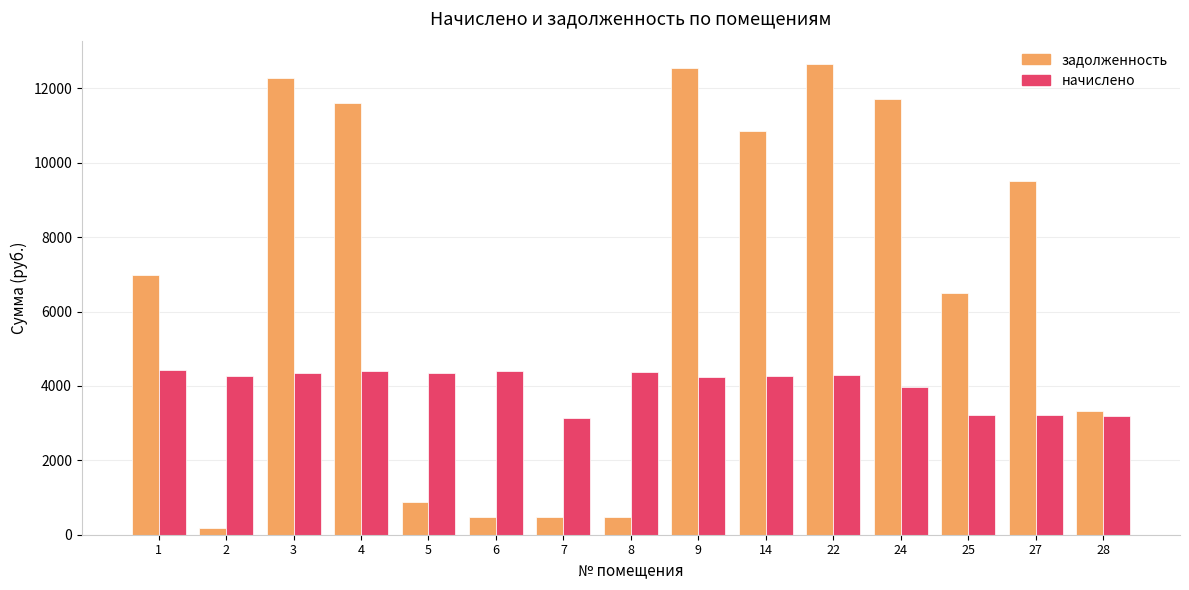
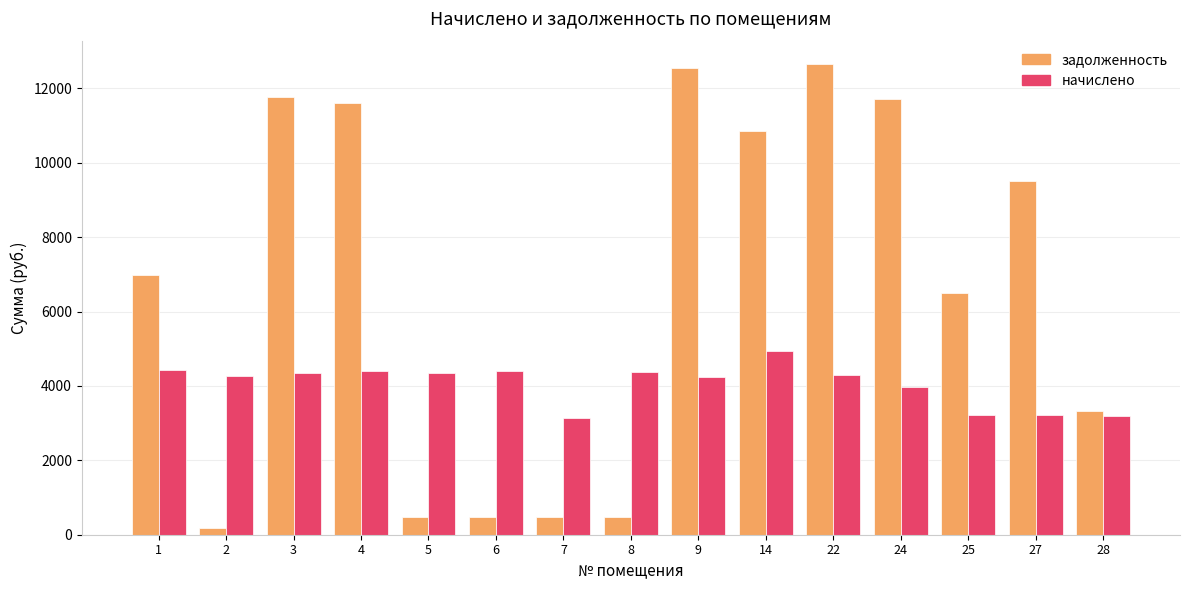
  {
    "задолженность": {
      "1": 7000,
      "2": 200,
-     "3": 12300,
+     "3": 11800,
      "4": 11600,
-     "5": 900,
+     "5": 500,
      "6": 500,
      "7": 500,
      "8": 500,
      "9": 12500,
      "14": 10900,
      "22": 12600,
      "24": 11700,
      "25": 6500,
      "27": 9500,
      "28": 3300
    },
    "начислено": {
      "1": 4400,
      "2": 4300,
      "3": 4400,
      "4": 4400,
      "5": 4300,
      "6": 4400,
      "7": 3100,
      "8": 4400,
      "9": 4300,
-     "14": 4300,
+     "14": 4900,
      "22": 4300,
      "24": 4000,
      "25": 3200,
      "27": 3200,
      "28": 3200
    }
  }
